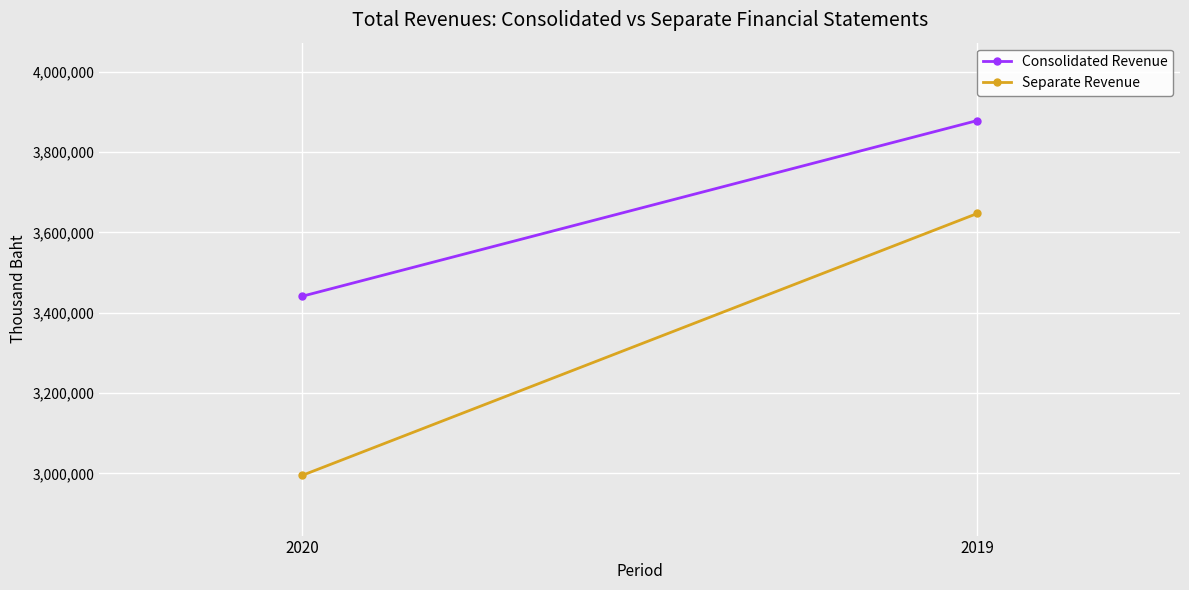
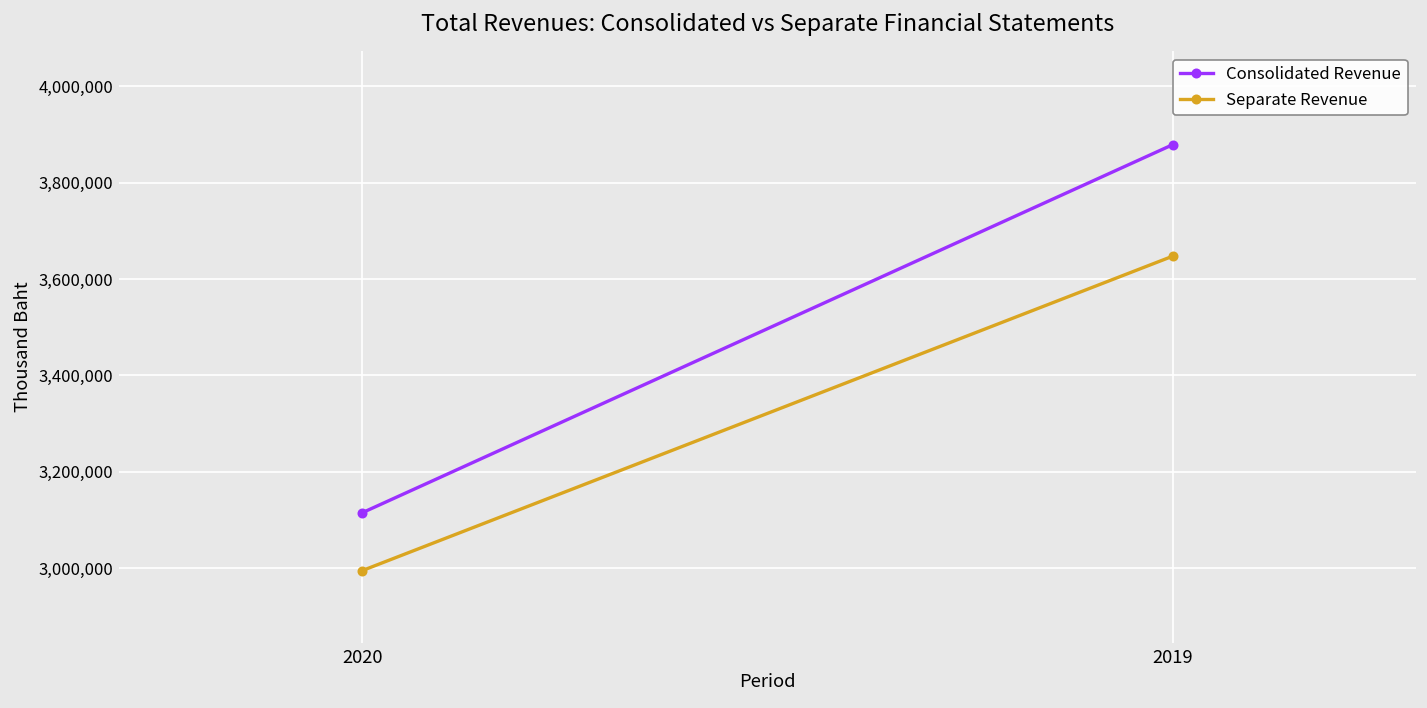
  {
    "Consolidated Revenue": {
-     "2020": "3,440,000",
+     "2020": "3,110,000",
      "2019": "3,880,000"
    },
    "Separate Revenue": {
      "2020": "2,990,000",
      "2019": "3,650,000"
    }
  }
